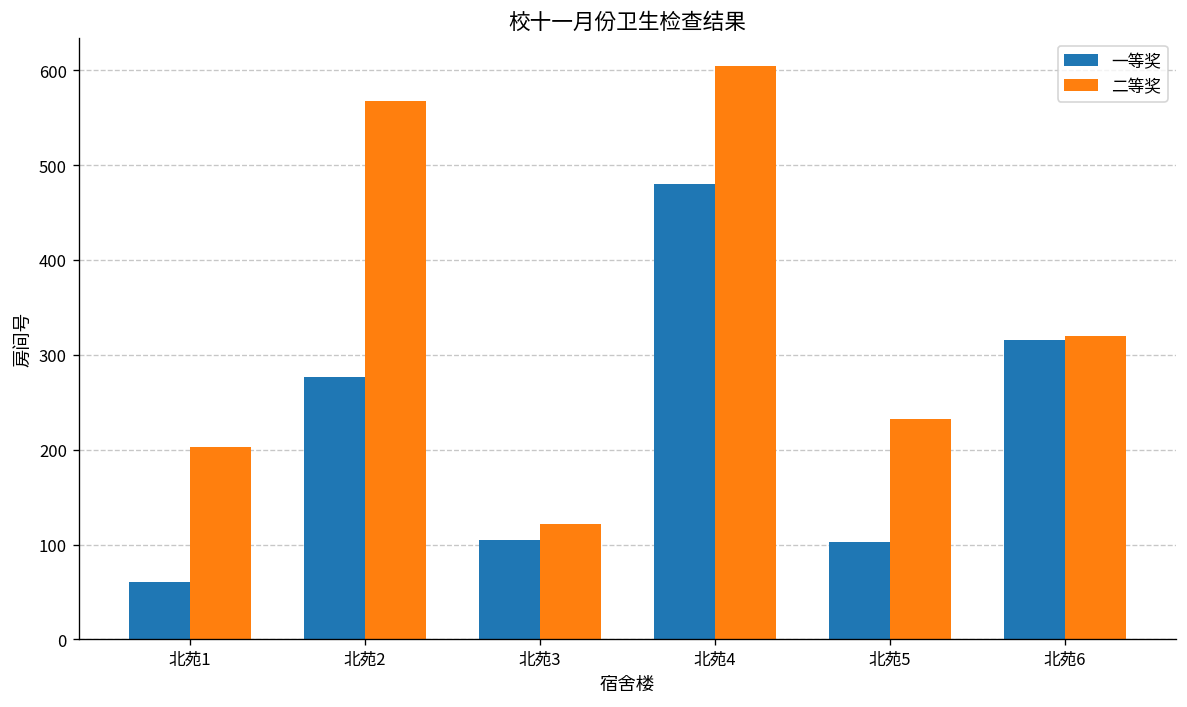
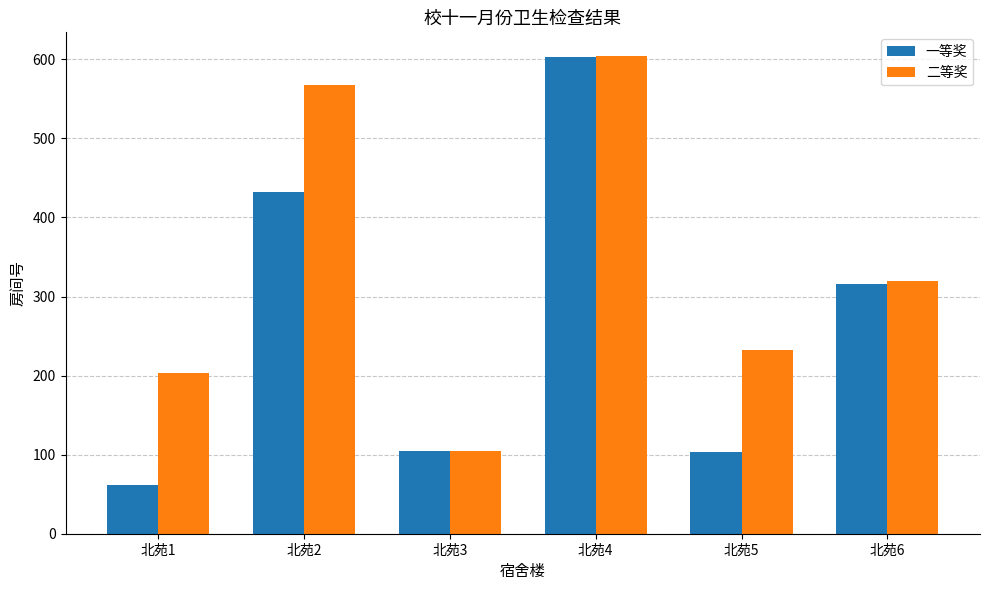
  {
    "一等奖": {
      "北苑1": 60,
-     "北苑2": 280,
+     "北苑2": 430,
      "北苑3": 110,
-     "北苑4": 480,
+     "北苑4": 600,
      "北苑5": 100,
      "北苑6": 320
    },
    "二等奖": {
      "北苑1": 200,
      "北苑2": 570,
-     "北苑3": 120,
+     "北苑3": 110,
      "北苑4": 600,
      "北苑5": 230,
      "北苑6": 320
    }
  }
